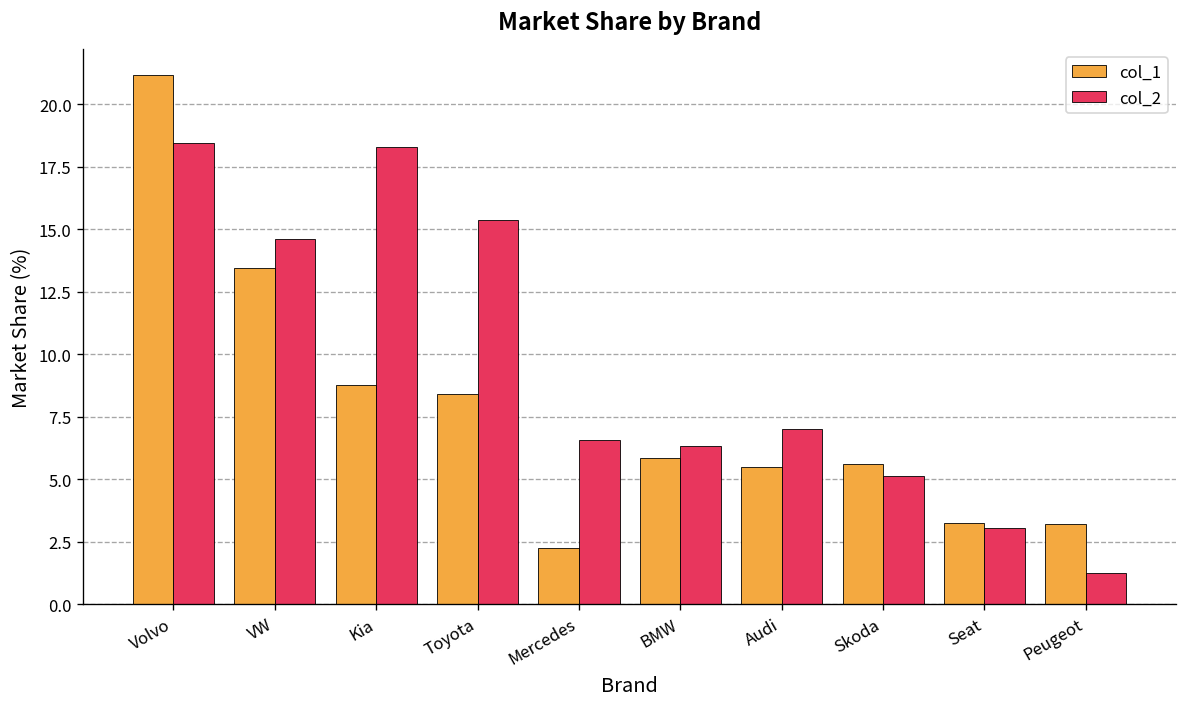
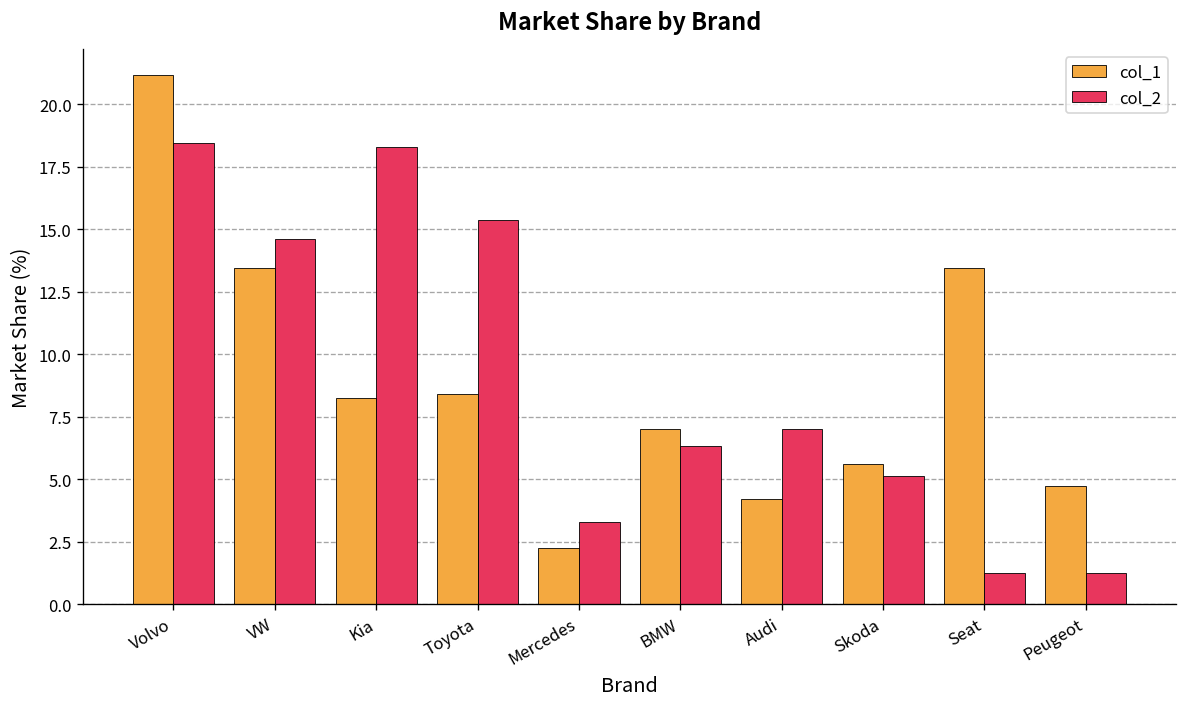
  {
    "col_1": {
      "Volvo": 21.2,
      "VW": 13.5,
-     "Kia": 8.8,
+     "Kia": 8.2,
      "Toyota": 8.4,
      "Mercedes": 2.3,
-     "BMW": 5.8,
-     "Audi": 5.5,
+     "BMW": 7.0,
+     "Audi": 4.2,
      "Skoda": 5.6,
-     "Seat": 3.3,
-     "Peugeot": 3.2
+     "Seat": 13.4,
+     "Peugeot": 4.7
    },
    "col_2": {
      "Volvo": 18.5,
      "VW": 14.6,
      "Kia": 18.3,
      "Toyota": 15.4,
-     "Mercedes": 6.6,
+     "Mercedes": 3.3,
      "BMW": 6.4,
      "Audi": 7.0,
      "Skoda": 5.1,
-     "Seat": 3.0,
+     "Seat": 1.3,
      "Peugeot": 1.3
    }
  }
